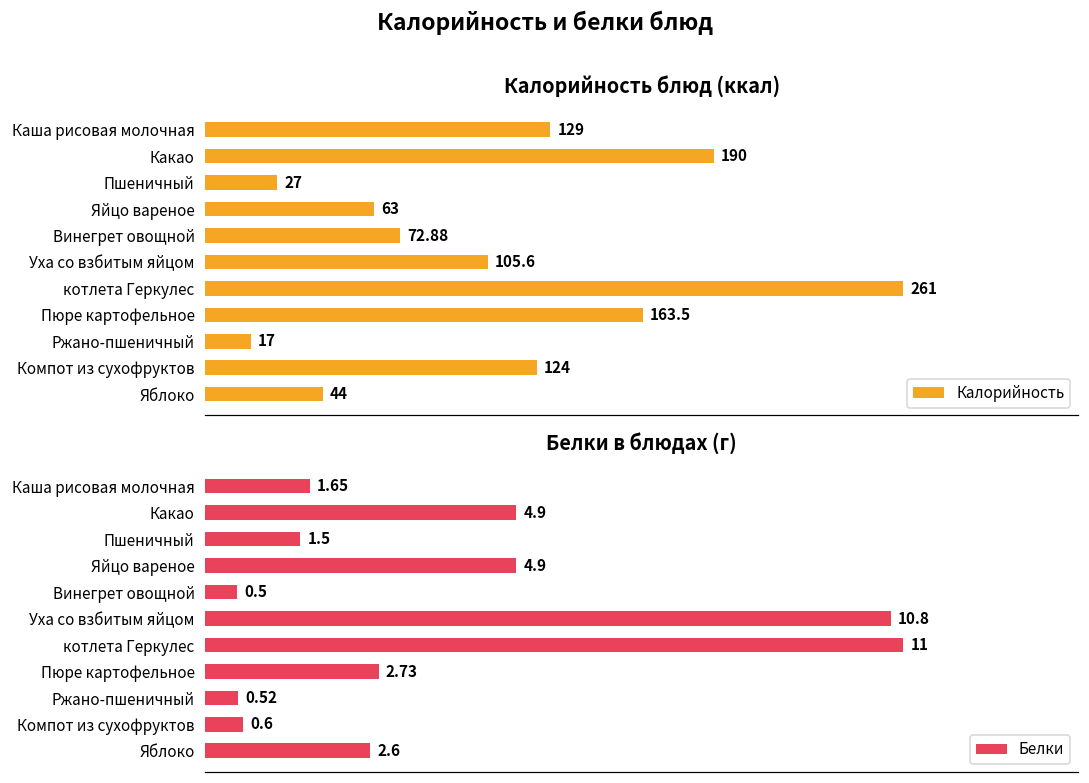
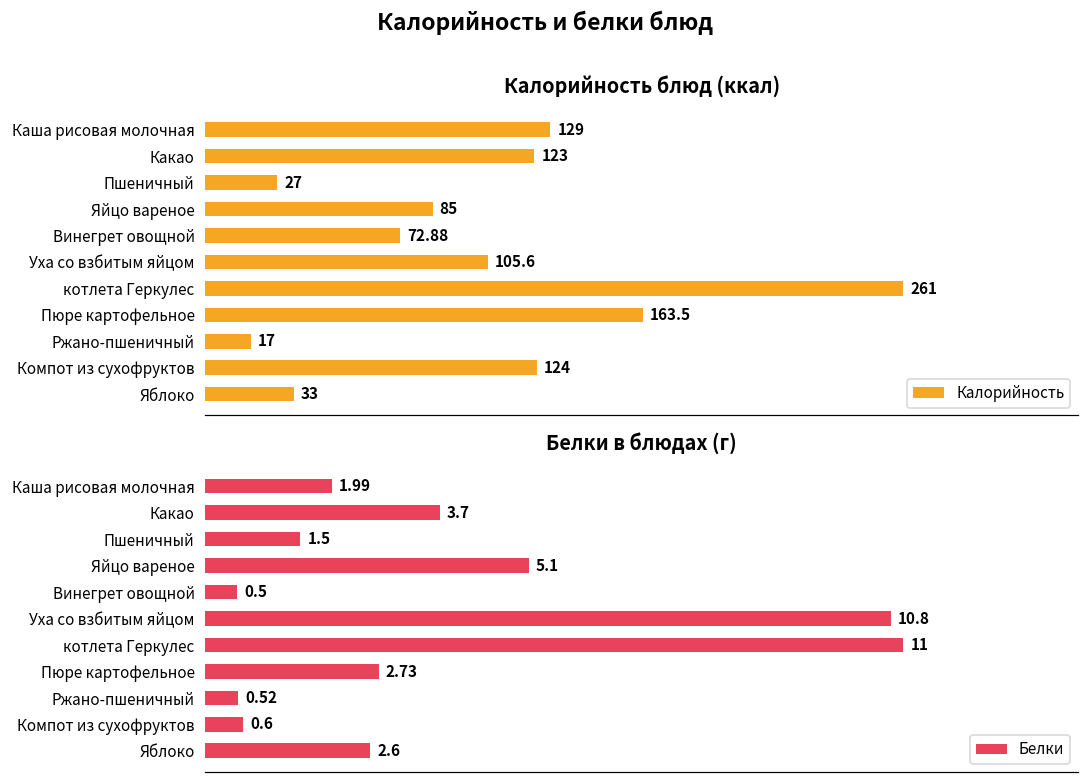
  {
    "Калорийность блюд (ккал)": {
      "Каша рисовая молочная": 129,
-     "Какао": 190,
+     "Какао": 123,
      "Пшеничный": 27,
-     "Яйцо вареное": 63,
+     "Яйцо вареное": 85,
      "Винегрет овощной": 72.88,
      "Уха со взбитым яйцом": 105.6,
      "котлета Геркулес": 261,
      "Пюре картофельное": 163.5,
      "Ржано-пшеничный": 17,
      "Компот из сухофруктов": 124,
-     "Яблоко": 44
+     "Яблоко": 33
    },
    "Белки в блюдах (г)": {
-     "Каша рисовая молочная": 1.65,
-     "Какао": 4.9,
+     "Каша рисовая молочная": 1.99,
+     "Какао": 3.7,
      "Пшеничный": 1.5,
-     "Яйцо вареное": 4.9,
+     "Яйцо вареное": 5.1,
      "Винегрет овощной": 0.5,
      "Уха со взбитым яйцом": 10.8,
      "котлета Геркулес": 11,
      "Пюре картофельное": 2.73,
      "Ржано-пшеничный": 0.52,
      "Компот из сухофруктов": 0.6,
      "Яблоко": 2.6
    }
  }
